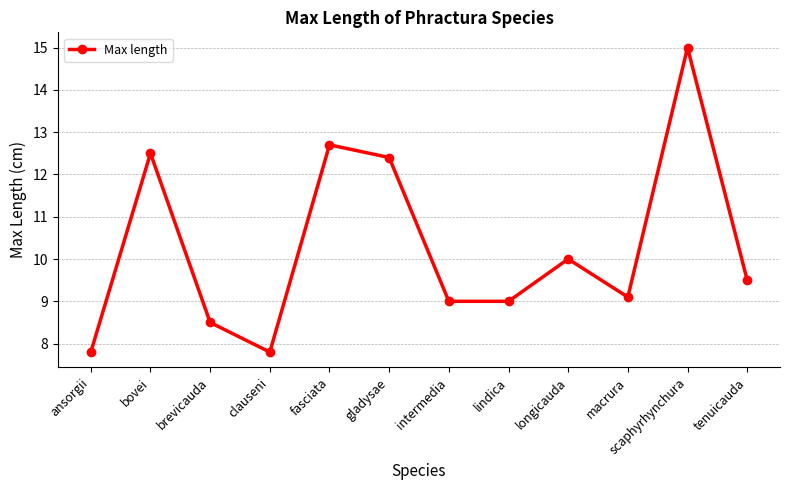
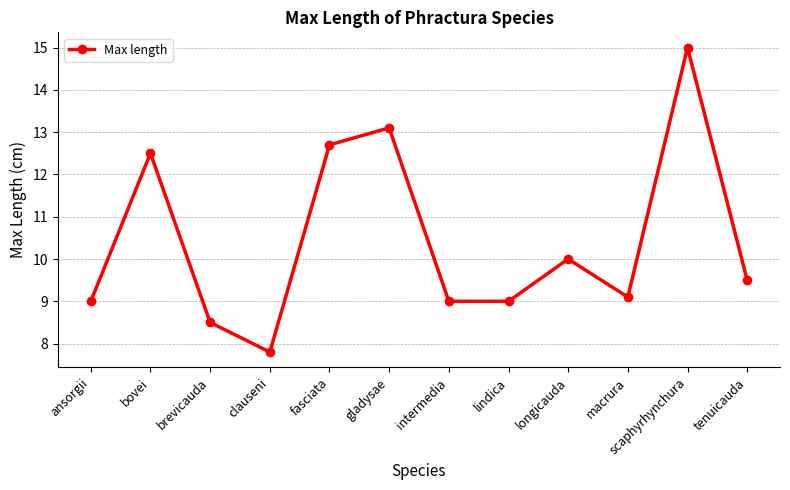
  {
-   "ansorgii": 7.8,
+   "ansorgii": 9.0,
    "bovei": 12.5,
    "brevicauda": 8.5,
    "clauseni": 7.8,
    "fasciata": 12.7,
-   "gladysae": 12.4,
+   "gladysae": 13.1,
    "intermedia": 9.0,
    "lindica": 9.0,
    "longicauda": 10.0,
    "macrura": 9.1,
    "scaphyrhynchura": 15.0,
    "tenuicauda": 9.5
  }
